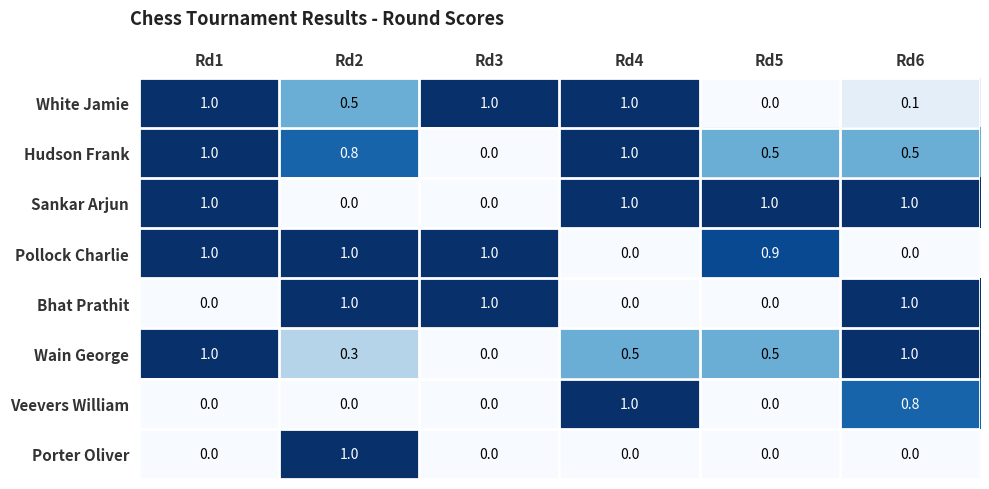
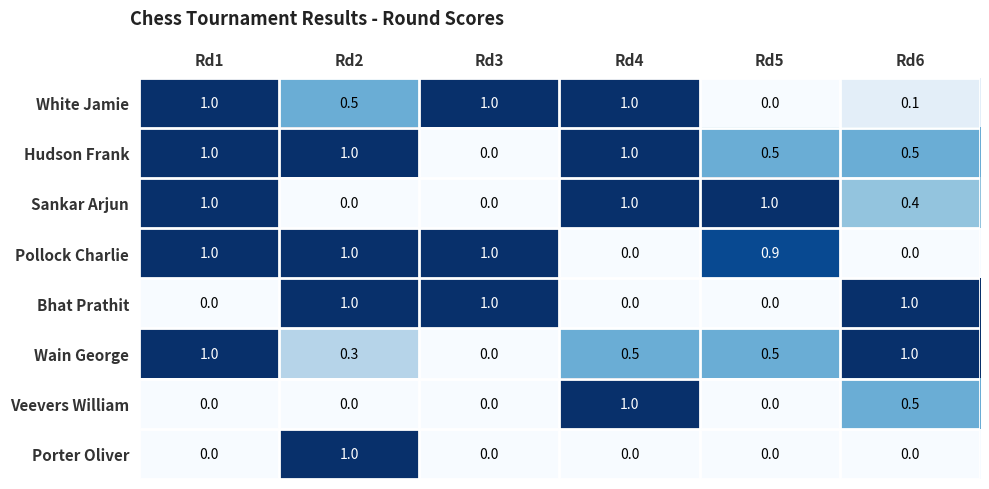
  {
    "White Jamie": {
      "Rd1": 1.0,
      "Rd2": 0.5,
      "Rd3": 1.0,
      "Rd4": 1.0,
      "Rd5": 0.0,
      "Rd6": 0.1
    },
    "Hudson Frank": {
      "Rd1": 1.0,
-     "Rd2": 0.8,
+     "Rd2": 1.0,
      "Rd3": 0.0,
      "Rd4": 1.0,
      "Rd5": 0.5,
      "Rd6": 0.5
    },
    "Sankar Arjun": {
      "Rd1": 1.0,
      "Rd2": 0.0,
      "Rd3": 0.0,
      "Rd4": 1.0,
      "Rd5": 1.0,
-     "Rd6": 1.0
+     "Rd6": 0.4
    },
    "Pollock Charlie": {
      "Rd1": 1.0,
      "Rd2": 1.0,
      "Rd3": 1.0,
      "Rd4": 0.0,
      "Rd5": 0.9,
      "Rd6": 0.0
    },
    "Bhat Prathit": {
      "Rd1": 0.0,
      "Rd2": 1.0,
      "Rd3": 1.0,
      "Rd4": 0.0,
      "Rd5": 0.0,
      "Rd6": 1.0
    },
    "Wain George": {
      "Rd1": 1.0,
      "Rd2": 0.3,
      "Rd3": 0.0,
      "Rd4": 0.5,
      "Rd5": 0.5,
      "Rd6": 1.0
    },
    "Veevers William": {
      "Rd1": 0.0,
      "Rd2": 0.0,
      "Rd3": 0.0,
      "Rd4": 1.0,
      "Rd5": 0.0,
-     "Rd6": 0.8
+     "Rd6": 0.5
    },
    "Porter Oliver": {
      "Rd1": 0.0,
      "Rd2": 1.0,
      "Rd3": 0.0,
      "Rd4": 0.0,
      "Rd5": 0.0,
      "Rd6": 0.0
    }
  }
